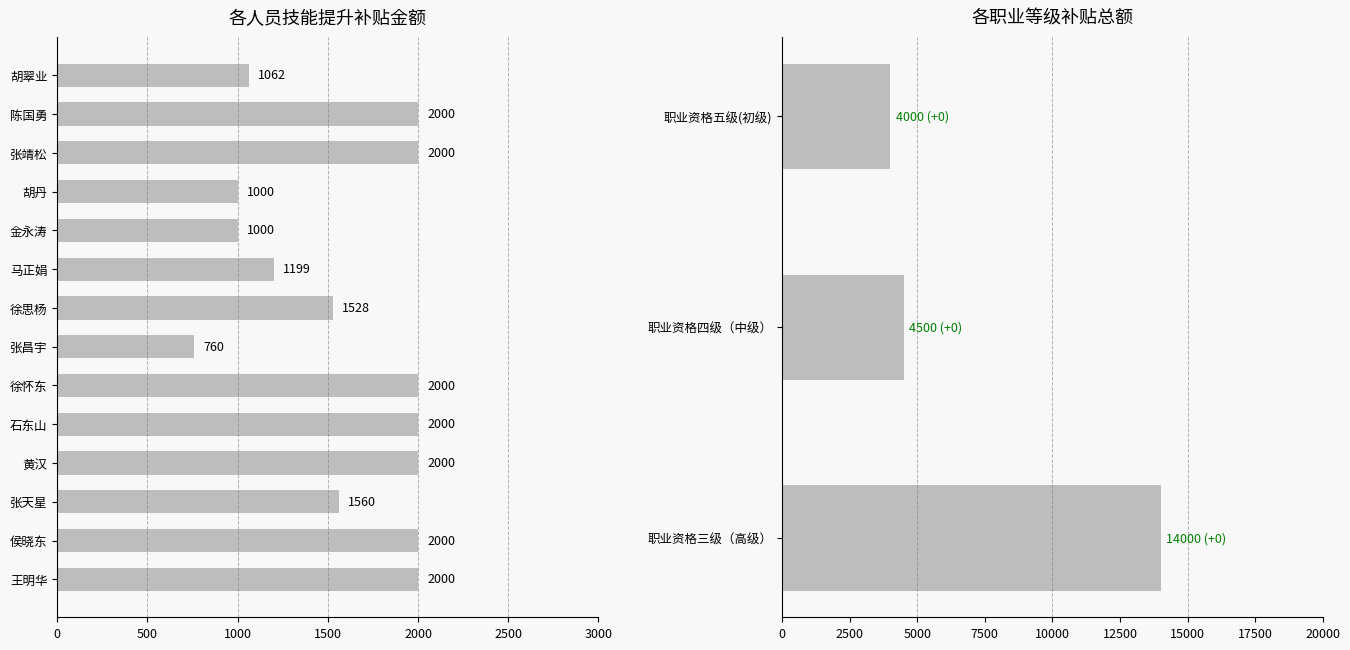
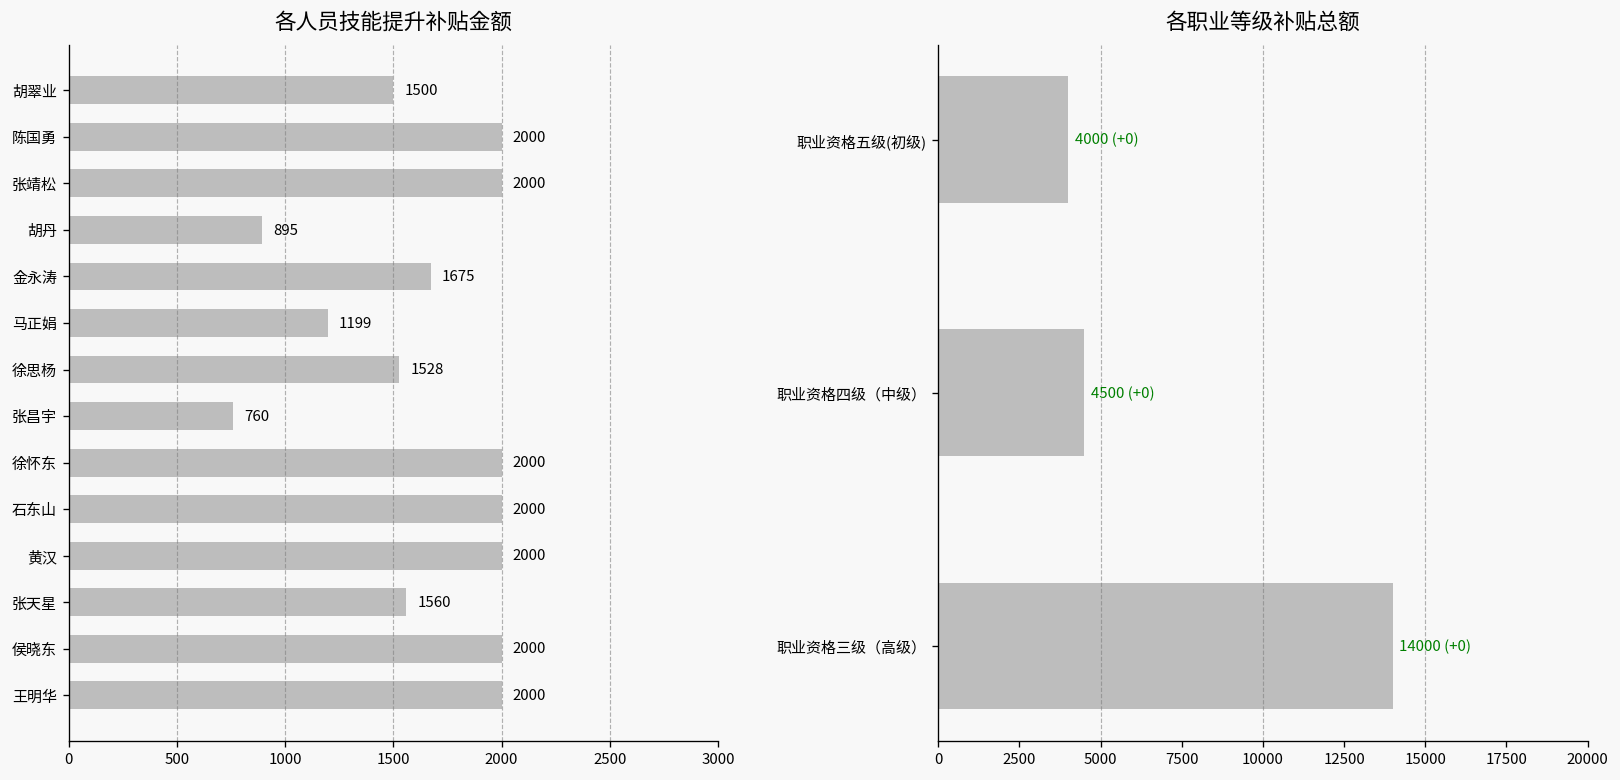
  {
    "各人员技能提升补贴金额": {
-     "胡翠业": 1062,
+     "胡翠业": 1500,
      "陈国勇": 2000,
      "张靖松": 2000,
-     "胡丹": 1000,
-     "金永涛": 1000,
+     "胡丹": 895,
+     "金永涛": 1675,
      "马正娟": 1199,
      "徐思杨": 1528,
      "张昌宇": 760,
      "徐怀东": 2000,
      "石东山": 2000,
      "黄汉": 2000,
      "张天星": 1560,
      "侯晓东": 2000,
      "王明华": 2000
    },
    "各职业等级补贴总额": {
      "职业资格五级(初级)": 4000,
      "职业资格四级（中级）": 4500,
      "职业资格三级（高级）": 14000
    }
  }
